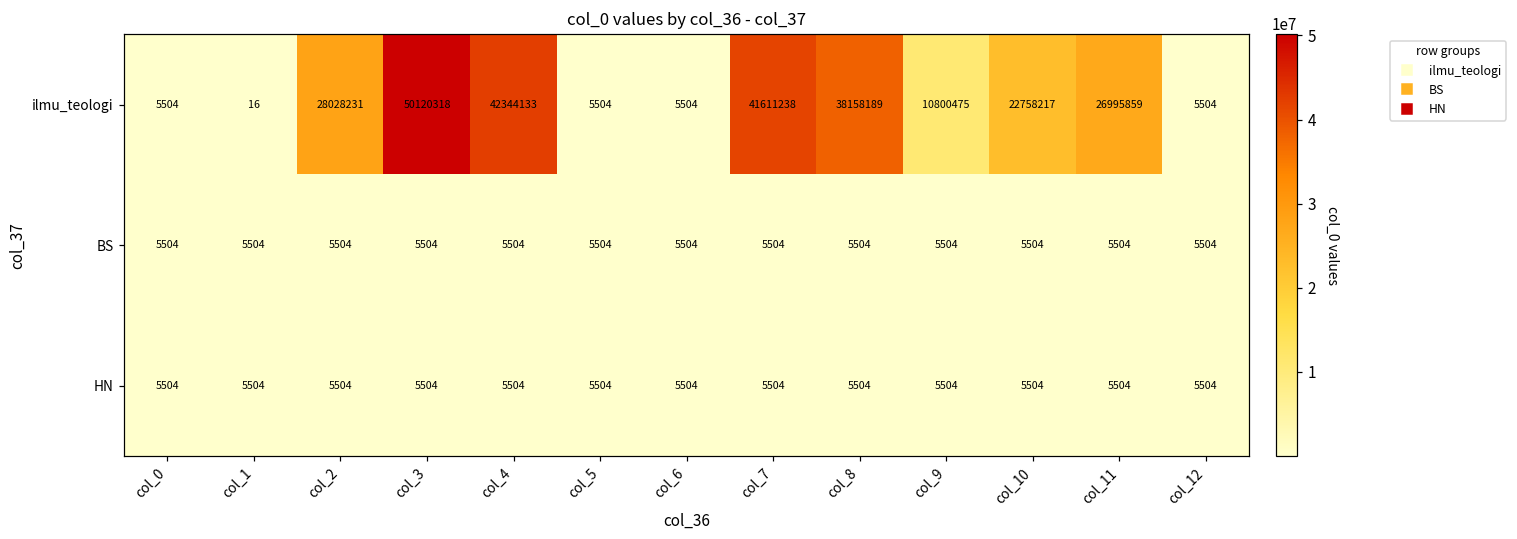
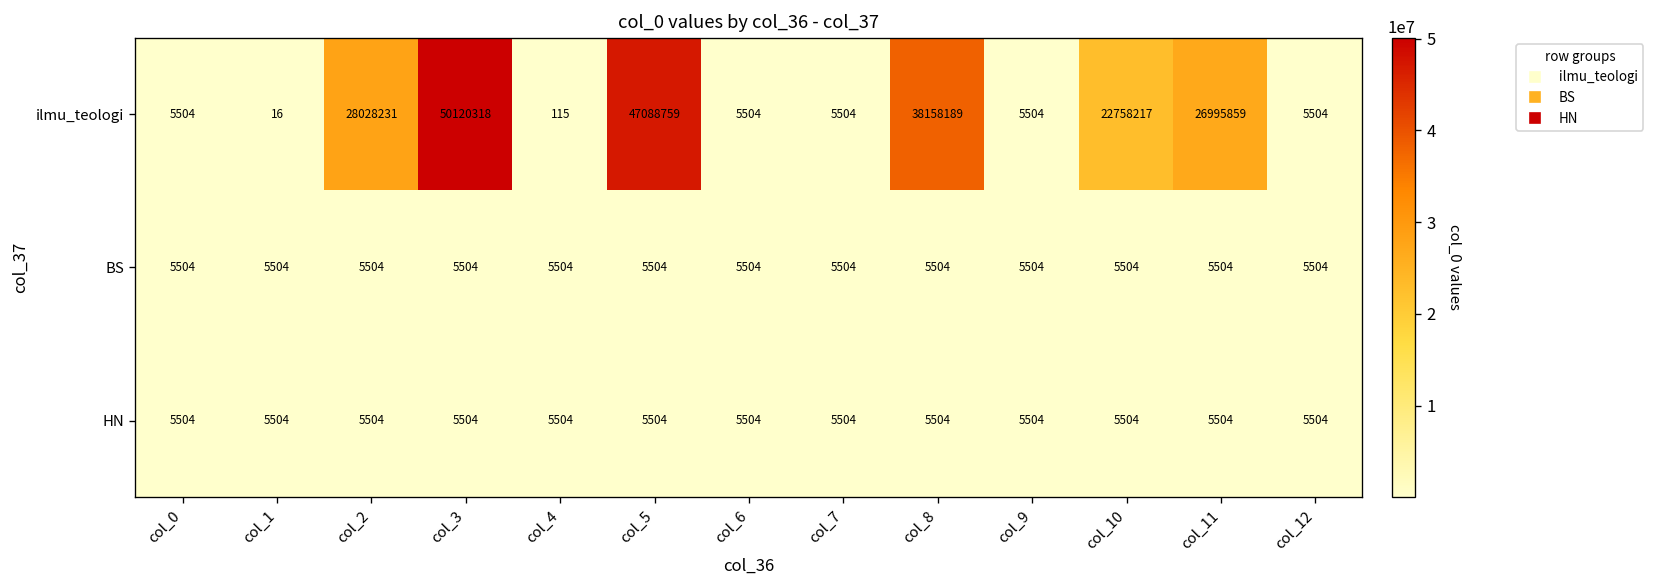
  {
    "ilmu_teologi": {
      "col_0": 5504,
      "col_1": 16,
      "col_2": 28028231,
      "col_3": 50120318,
-     "col_4": 42344133,
-     "col_5": 5504,
+     "col_4": 115,
+     "col_5": 47088759,
      "col_6": 5504,
-     "col_7": 41611238,
+     "col_7": 5504,
      "col_8": 38158189,
-     "col_9": 10800475,
+     "col_9": 5504,
      "col_10": 22758217,
      "col_11": 26995859,
      "col_12": 5504
    },
    "BS": {
      "col_0": 5504,
      "col_1": 5504,
      "col_2": 5504,
      "col_3": 5504,
      "col_4": 5504,
      "col_5": 5504,
      "col_6": 5504,
      "col_7": 5504,
      "col_8": 5504,
      "col_9": 5504,
      "col_10": 5504,
      "col_11": 5504,
      "col_12": 5504
    },
    "HN": {
      "col_0": 5504,
      "col_1": 5504,
      "col_2": 5504,
      "col_3": 5504,
      "col_4": 5504,
      "col_5": 5504,
      "col_6": 5504,
      "col_7": 5504,
      "col_8": 5504,
      "col_9": 5504,
      "col_10": 5504,
      "col_11": 5504,
      "col_12": 5504
    }
  }
